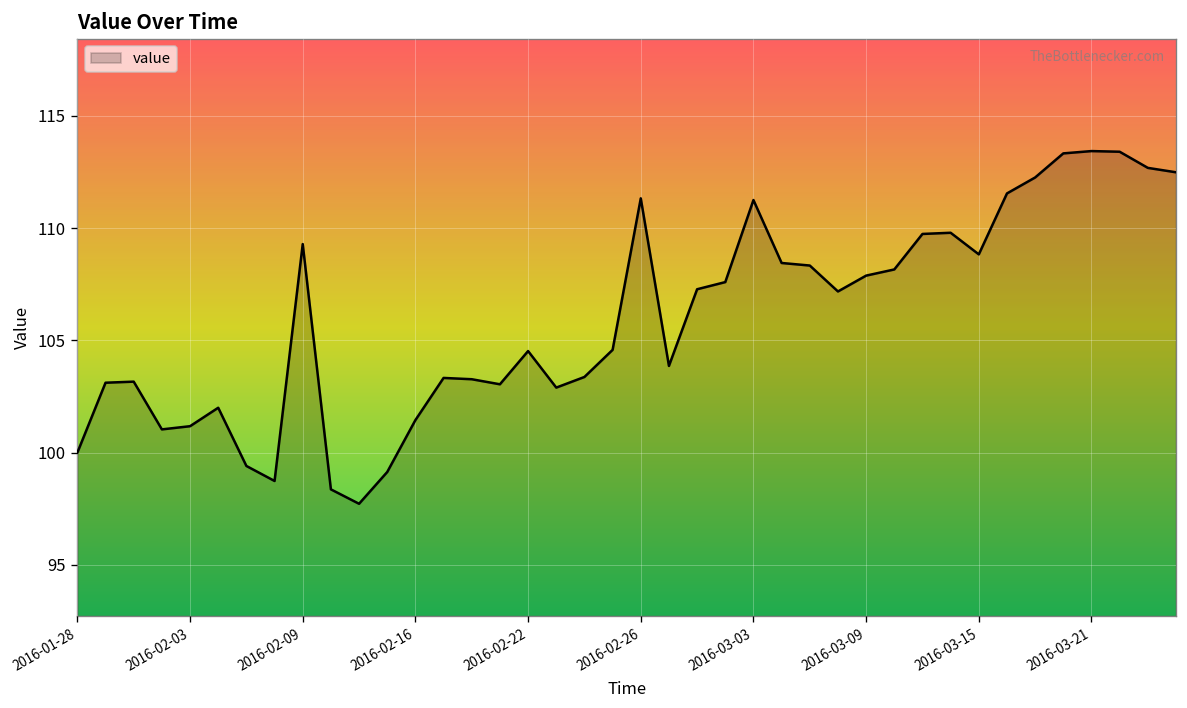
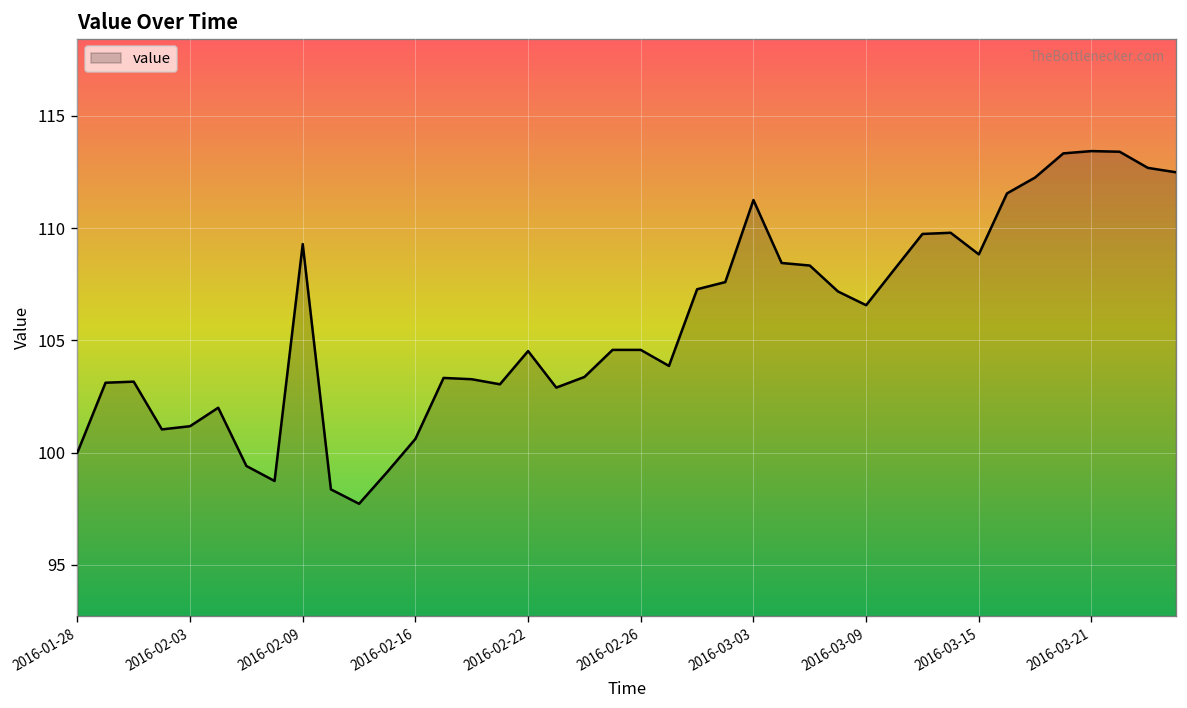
  {
    "2016-01-28": 100.0,
    "2016-02-03": 101.2,
    "2016-02-09": 109.3,
-   "2016-02-16": 101.4,
+   "2016-02-16": 100.6,
    "2016-02-22": 104.5,
-   "2016-02-26": 111.3,
+   "2016-02-26": 104.6,
    "2016-03-03": 111.2,
-   "2016-03-09": 107.9,
+   "2016-03-09": 106.6,
    "2016-03-15": 108.8,
    "2016-03-21": 113.4
  }
